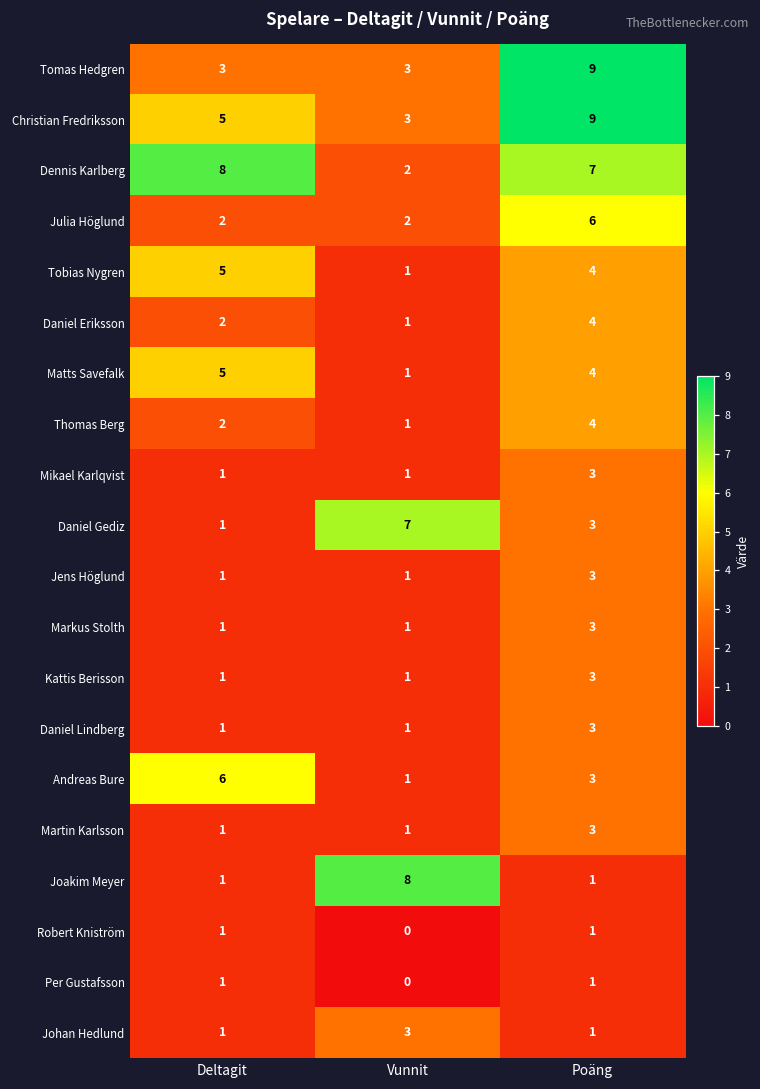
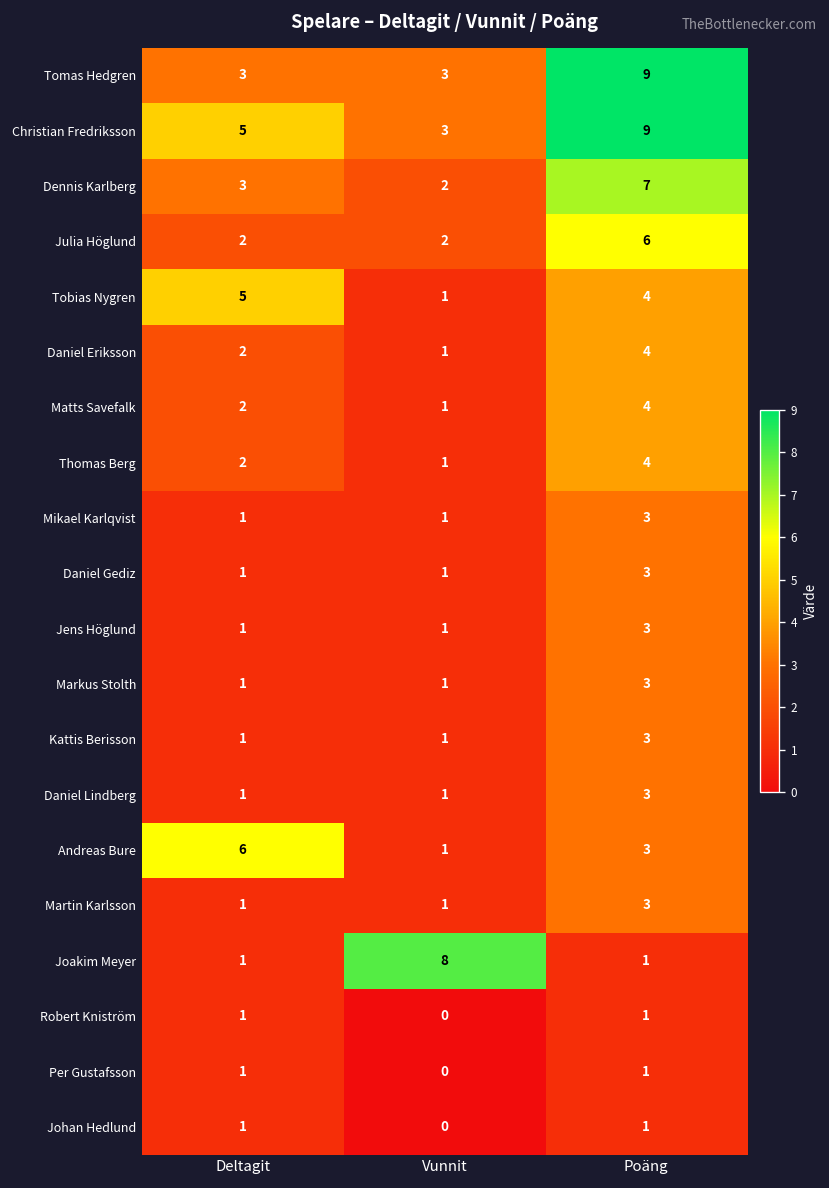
  {
    "Tomas Hedgren": {
      "Deltagit": 3,
      "Vunnit": 3,
      "Poäng": 9
    },
    "Christian Fredriksson": {
      "Deltagit": 5,
      "Vunnit": 3,
      "Poäng": 9
    },
    "Dennis Karlberg": {
-     "Deltagit": 8,
+     "Deltagit": 3,
      "Vunnit": 2,
      "Poäng": 7
    },
    "Julia Höglund": {
      "Deltagit": 2,
      "Vunnit": 2,
      "Poäng": 6
    },
    "Tobias Nygren": {
      "Deltagit": 5,
      "Vunnit": 1,
      "Poäng": 4
    },
    "Daniel Eriksson": {
      "Deltagit": 2,
      "Vunnit": 1,
      "Poäng": 4
    },
    "Matts Savefalk": {
-     "Deltagit": 5,
+     "Deltagit": 2,
      "Vunnit": 1,
      "Poäng": 4
    },
    "Thomas Berg": {
      "Deltagit": 2,
      "Vunnit": 1,
      "Poäng": 4
    },
    "Mikael Karlqvist": {
      "Deltagit": 1,
      "Vunnit": 1,
      "Poäng": 3
    },
    "Daniel Gediz": {
      "Deltagit": 1,
-     "Vunnit": 7,
+     "Vunnit": 1,
      "Poäng": 3
    },
    "Jens Höglund": {
      "Deltagit": 1,
      "Vunnit": 1,
      "Poäng": 3
    },
    "Markus Stolth": {
      "Deltagit": 1,
      "Vunnit": 1,
      "Poäng": 3
    },
    "Kattis Berisson": {
      "Deltagit": 1,
      "Vunnit": 1,
      "Poäng": 3
    },
    "Daniel Lindberg": {
      "Deltagit": 1,
      "Vunnit": 1,
      "Poäng": 3
    },
    "Andreas Bure": {
      "Deltagit": 6,
      "Vunnit": 1,
      "Poäng": 3
    },
    "Martin Karlsson": {
      "Deltagit": 1,
      "Vunnit": 1,
      "Poäng": 3
    },
    "Joakim Meyer": {
      "Deltagit": 1,
      "Vunnit": 8,
      "Poäng": 1
    },
    "Robert Kniström": {
      "Deltagit": 1,
      "Vunnit": 0,
      "Poäng": 1
    },
    "Per Gustafsson": {
      "Deltagit": 1,
      "Vunnit": 0,
      "Poäng": 1
    },
    "Johan Hedlund": {
      "Deltagit": 1,
-     "Vunnit": 3,
+     "Vunnit": 0,
      "Poäng": 1
    }
  }
